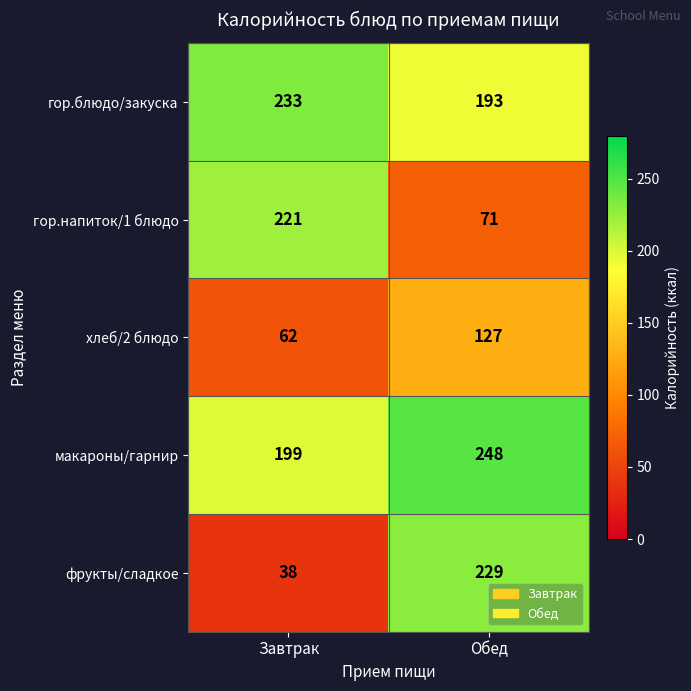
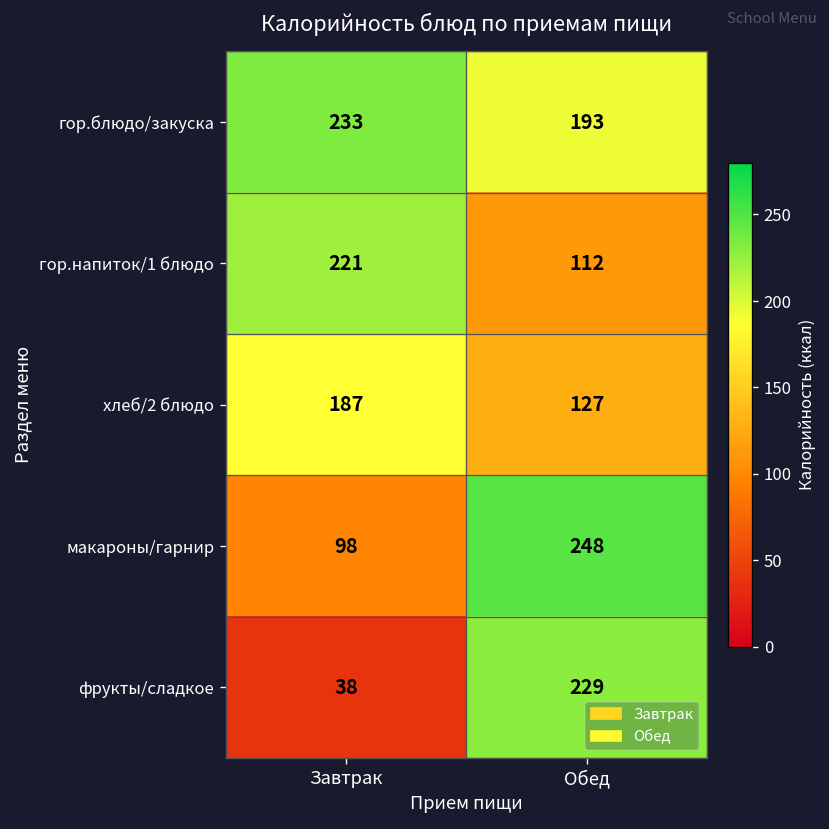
  {
    "гор.блюдо/закуска": {
      "Завтрак": 233,
      "Обед": 193
    },
    "гор.напиток/1 блюдо": {
      "Завтрак": 221,
-     "Обед": 71
+     "Обед": 112
    },
    "хлеб/2 блюдо": {
-     "Завтрак": 62,
+     "Завтрак": 187,
      "Обед": 127
    },
    "макароны/гарнир": {
-     "Завтрак": 199,
+     "Завтрак": 98,
      "Обед": 248
    },
    "фрукты/сладкое": {
      "Завтрак": 38,
      "Обед": 229
    }
  }
